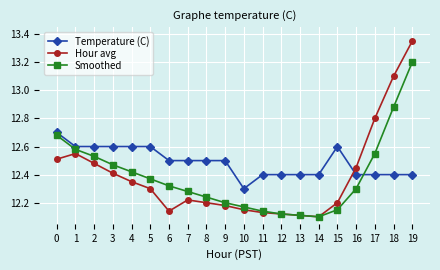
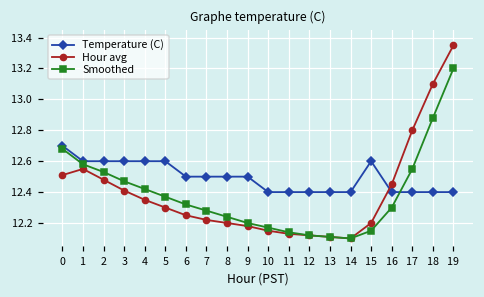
  {
    "Temperature (C)": {
      "0": 12.7,
      "1": 12.6,
      "2": 12.6,
      "3": 12.6,
      "4": 12.6,
      "5": 12.6,
      "6": 12.5,
      "7": 12.5,
      "8": 12.5,
      "9": 12.5,
-     "10": 12.3,
+     "10": 12.4,
      "11": 12.4,
      "12": 12.4,
      "13": 12.4,
      "14": 12.4,
      "15": 12.6,
      "16": 12.4,
      "17": 12.4,
      "18": 12.4,
      "19": 12.4
    },
    "Hour avg": {
      "0": 12.51,
      "1": 12.55,
      "2": 12.48,
      "3": 12.41,
      "4": 12.35,
      "5": 12.30,
-     "6": 12.14,
+     "6": 12.25,
      "7": 12.22,
      "8": 12.20,
      "9": 12.18,
      "10": 12.15,
      "15": 12.20,
      "16": 12.45,
      "17": 12.80,
      "18": 13.10,
      "19": 13.35
    },
    "Smoothed": {
      "0": 12.68,
      "1": 12.58,
      "2": 12.53,
      "3": 12.47,
      "4": 12.42,
      "5": 12.37,
      "6": 12.32,
      "7": 12.28,
      "8": 12.24,
      "9": 12.20,
      "10": 12.17,
      "15": 12.15,
      "16": 12.30,
      "17": 12.55,
      "18": 12.88,
      "19": 13.20
    }
  }
